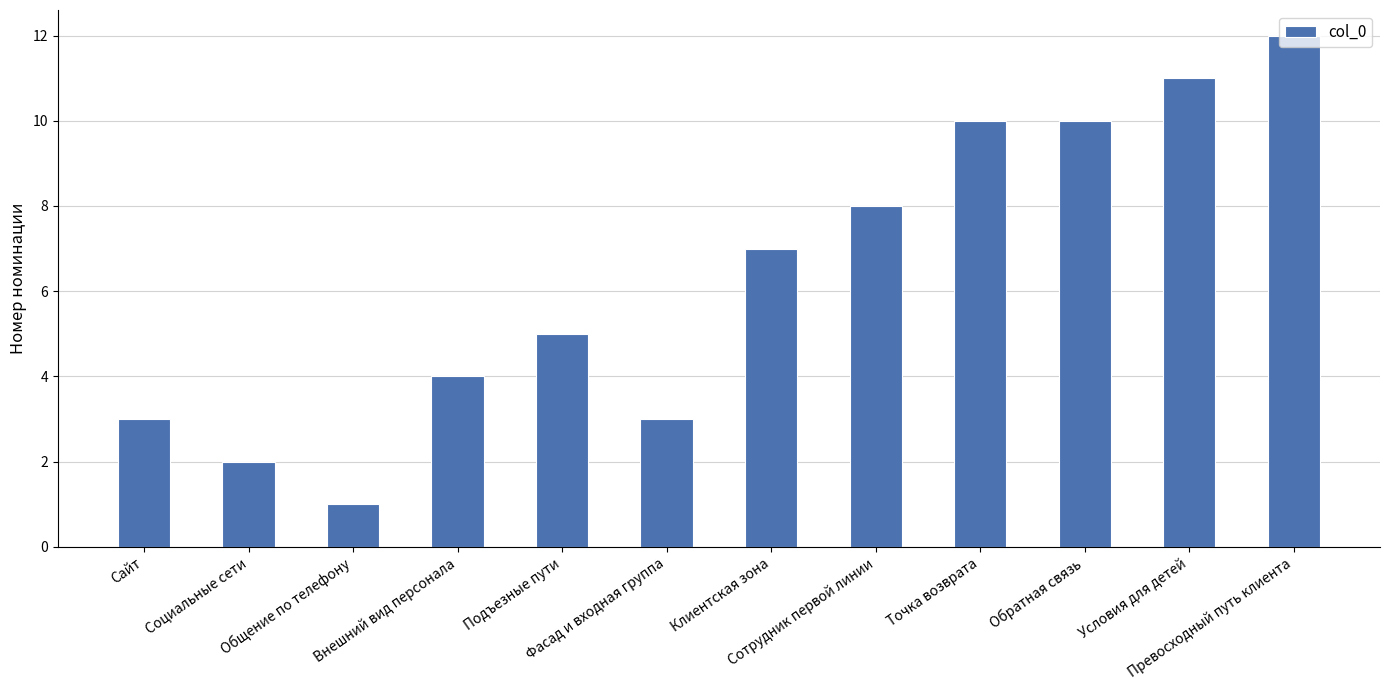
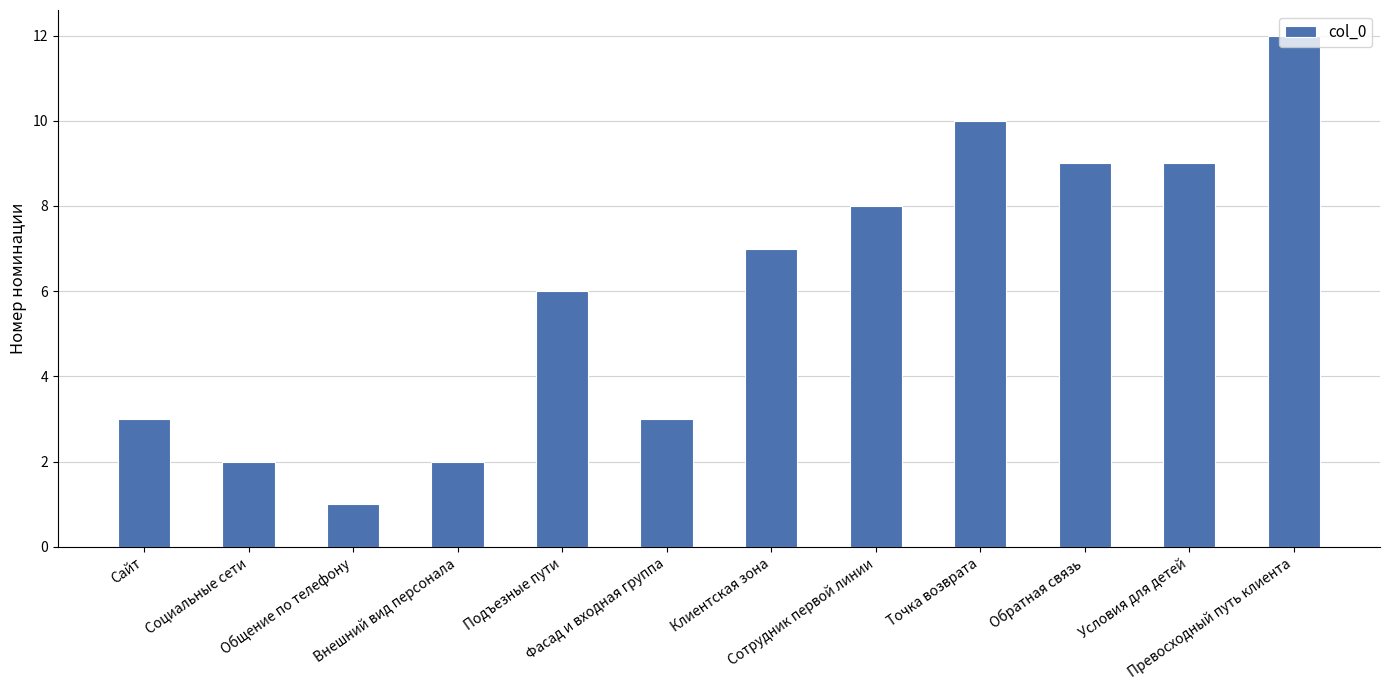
  {
    "Сайт": 3,
    "Социальные сети": 2,
    "Общение по телефону": 1,
-   "Внешний вид персонала": 4,
-   "Подъезные пути": 5,
+   "Внешний вид персонала": 2,
+   "Подъезные пути": 6,
    "Фасад и входная группа": 3,
    "Клиентская зона": 7,
    "Сотрудник первой линии": 8,
    "Точка возврата": 10,
-   "Обратная связь": 10,
-   "Условия для детей": 11
+   "Обратная связь": 9,
+   "Условия для детей": 9
  }
